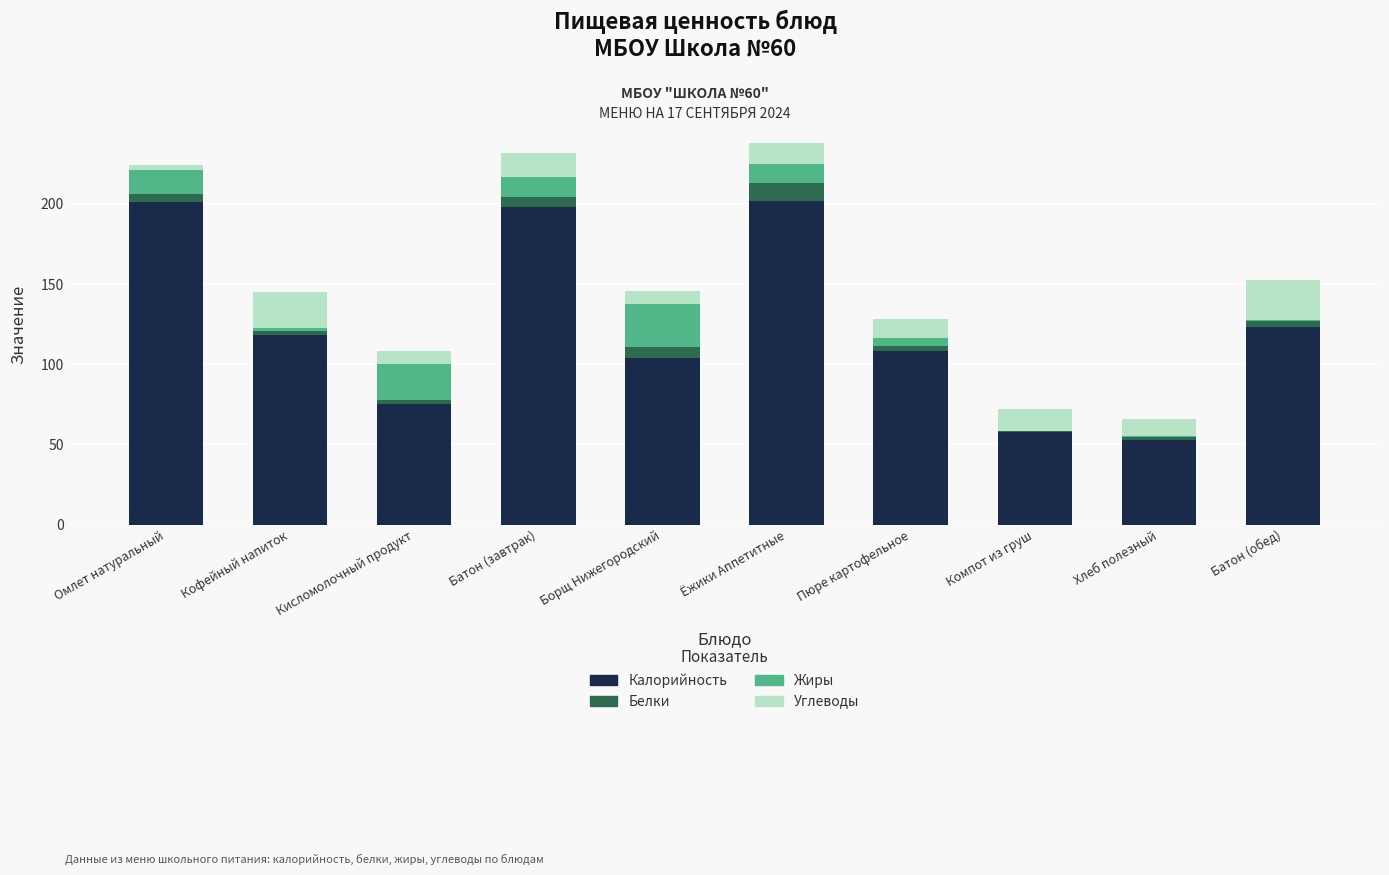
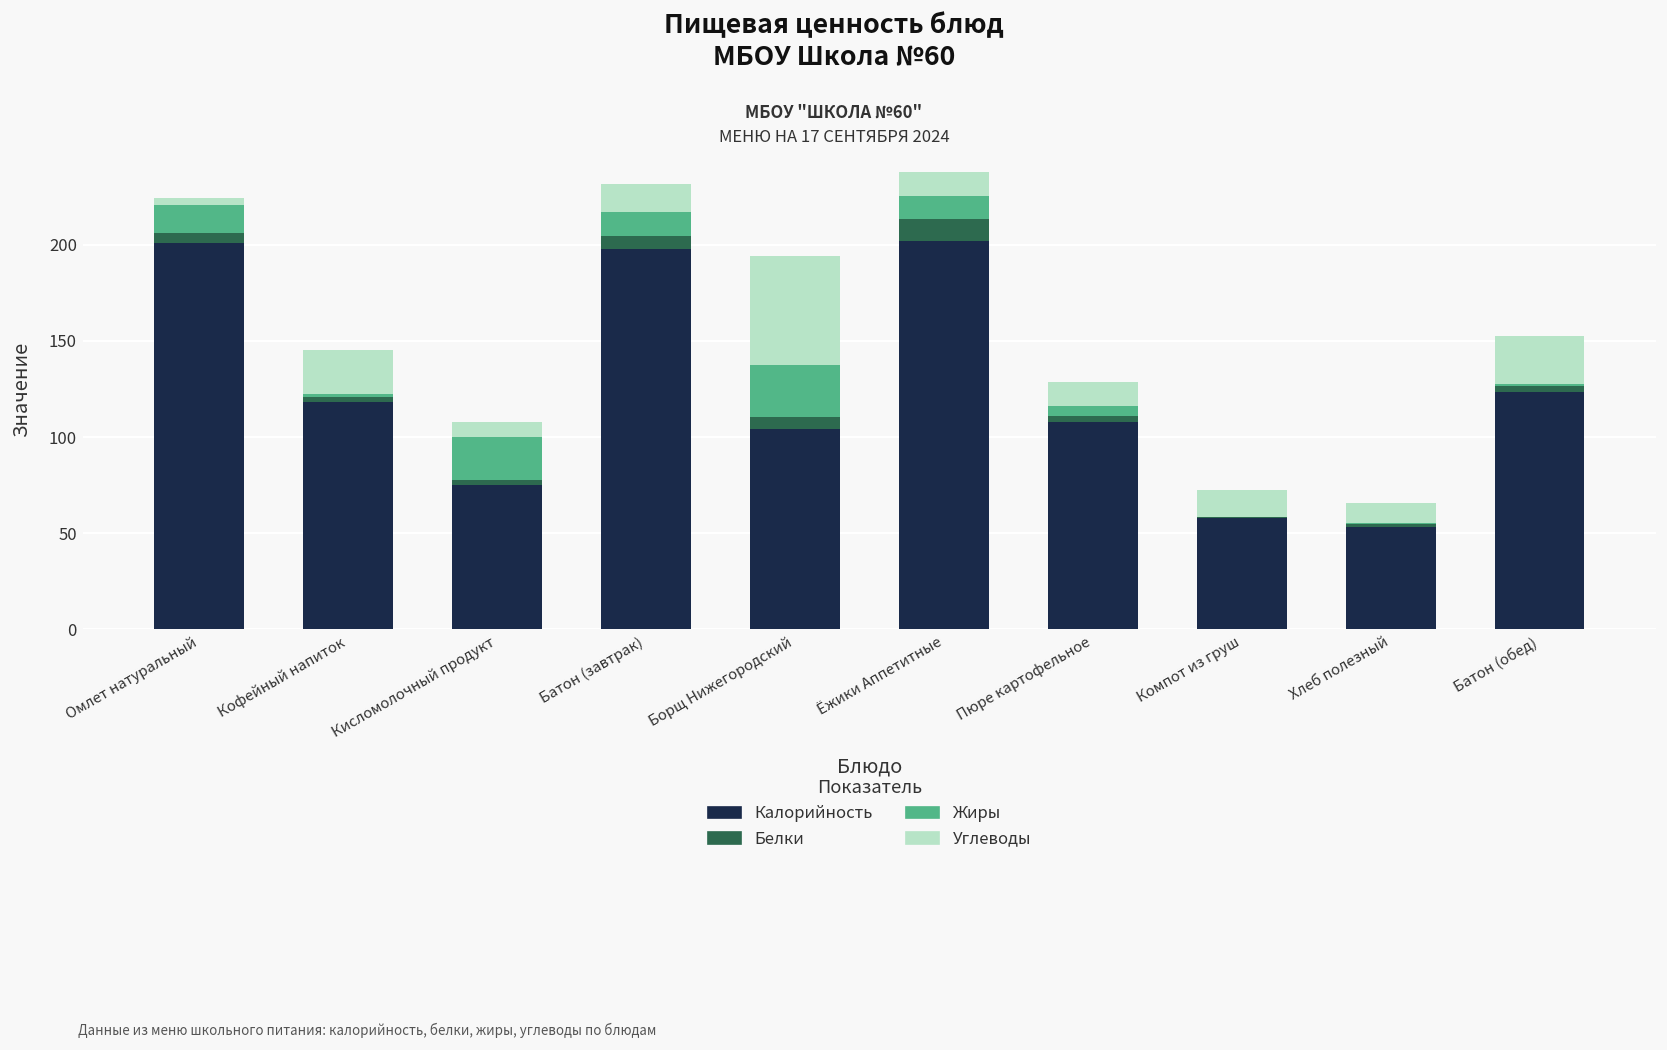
  {
    "Калорийность": {
      "Омлет натуральный": 201,
      "Кофейный напиток": 118,
      "Кисломолочный продукт": 75,
      "Батон (завтрак)": 198,
      "Борщ Нижегородский": 104,
      "Ёжики Аппетитные": 202,
      "Пюре картофельное": 108,
      "Компот из груш": 58,
      "Хлеб полезный": 53,
      "Батон (обед)": 123
    },
    "Белки": {
      "Омлет натуральный": 5,
      "Кофейный напиток": 3,
      "Кисломолочный продукт": 3,
      "Батон (завтрак)": 7,
      "Борщ Нижегородский": 7,
      "Ёжики Аппетитные": 11,
      "Пюре картофельное": 3,
      "Хлеб полезный": 2,
      "Батон (обед)": 4
    },
    "Жиры": {
      "Омлет натуральный": 15,
      "Кофейный напиток": 2,
      "Кисломолочный продукт": 22,
      "Батон (завтрак)": 13,
      "Борщ Нижегородский": 27,
      "Ёжики Аппетитные": 12,
      "Пюре картофельное": 5
    },
    "Углеводы": {
      "Омлет натуральный": 3,
      "Кофейный напиток": 23,
      "Кисломолочный продукт": 8,
      "Батон (завтрак)": 15,
-     "Борщ Нижегородский": 8,
+     "Борщ Нижегородский": 57,
      "Ёжики Аппетитные": 13,
      "Пюре картофельное": 12,
      "Компот из груш": 14,
      "Хлеб полезный": 11,
      "Батон (обед)": 25
    }
  }
